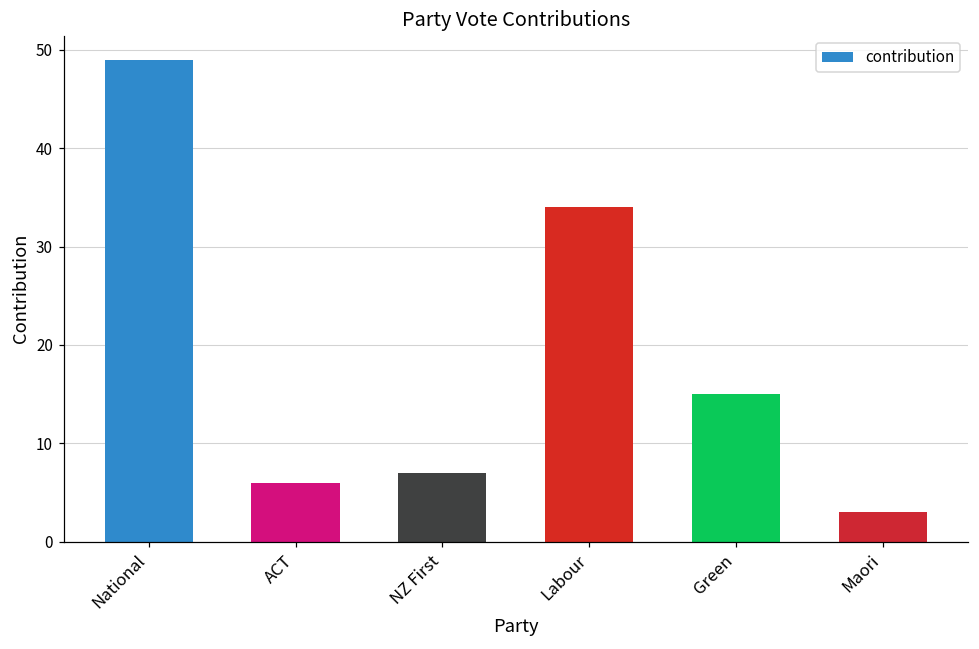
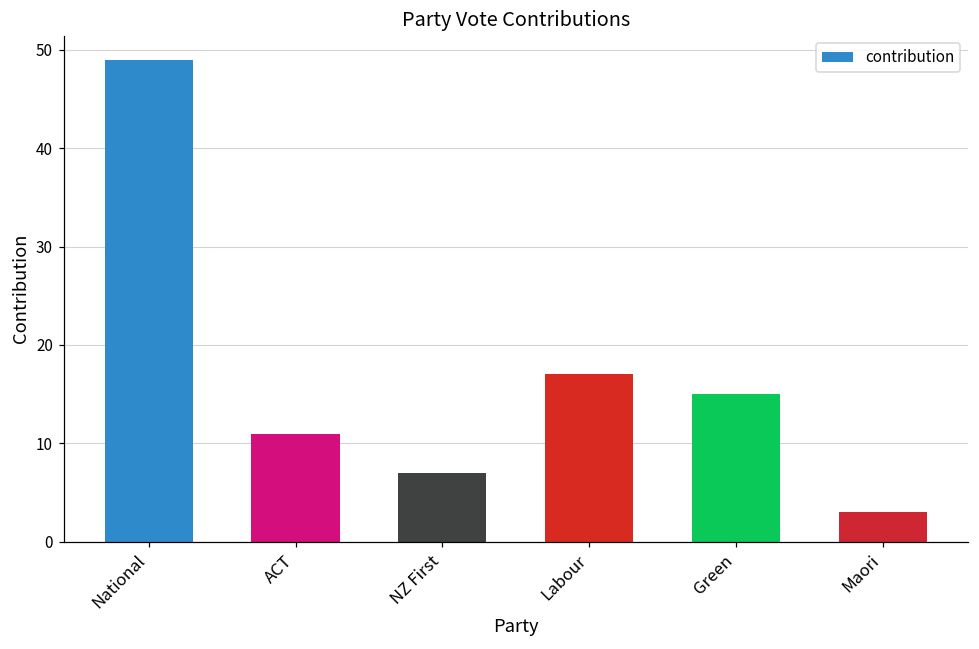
  {
    "National": 49,
-   "ACT": 6,
+   "ACT": 11,
    "NZ First": 7,
-   "Labour": 34,
+   "Labour": 17,
    "Green": 15,
    "Maori": 3
  }
